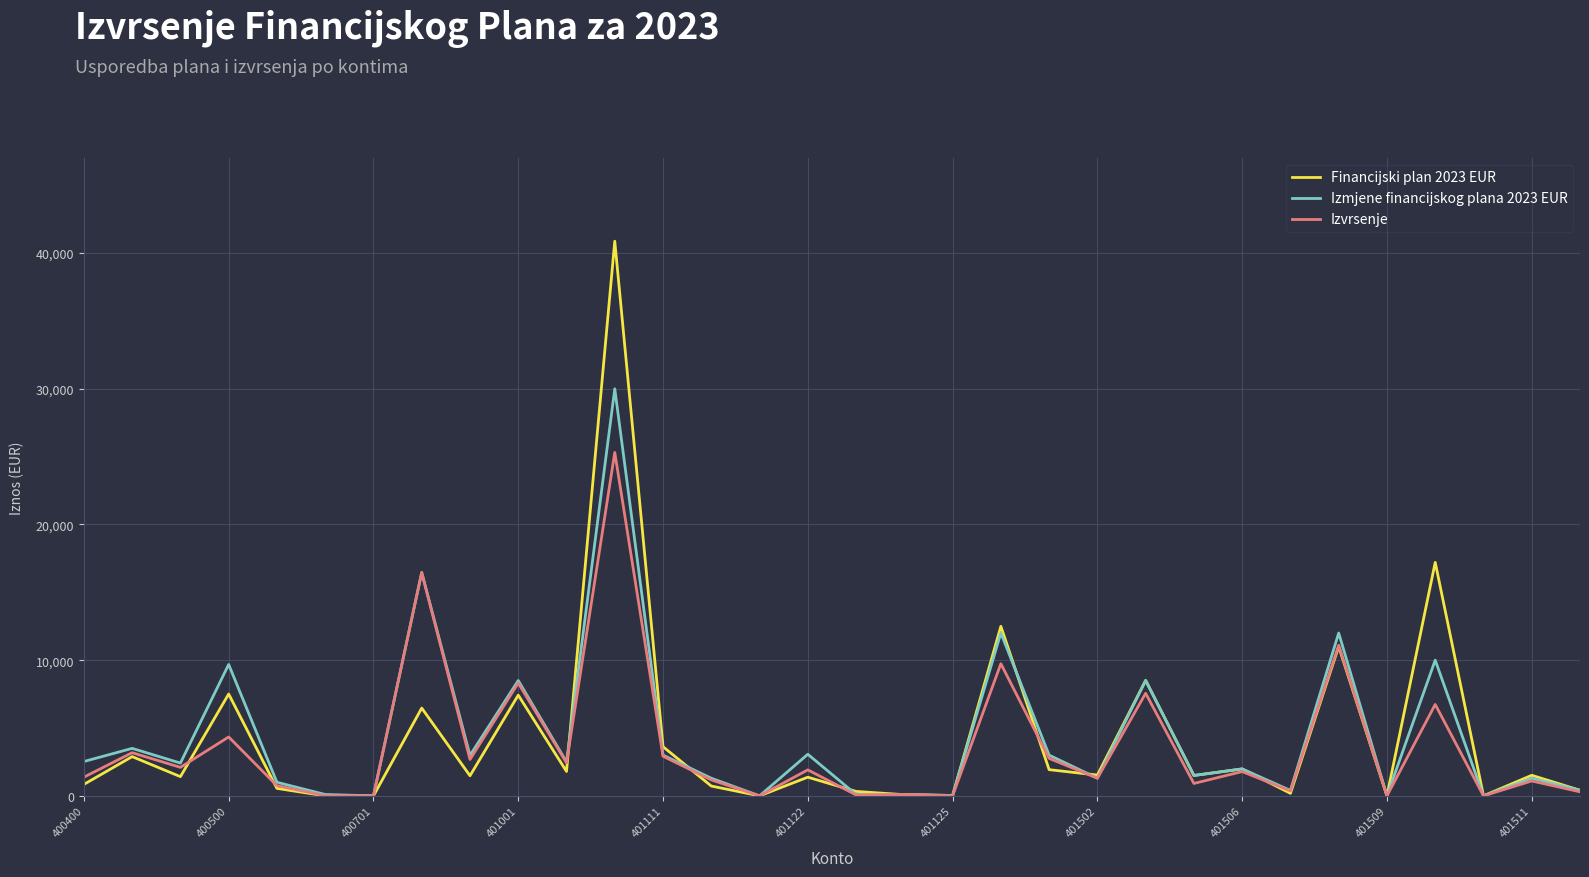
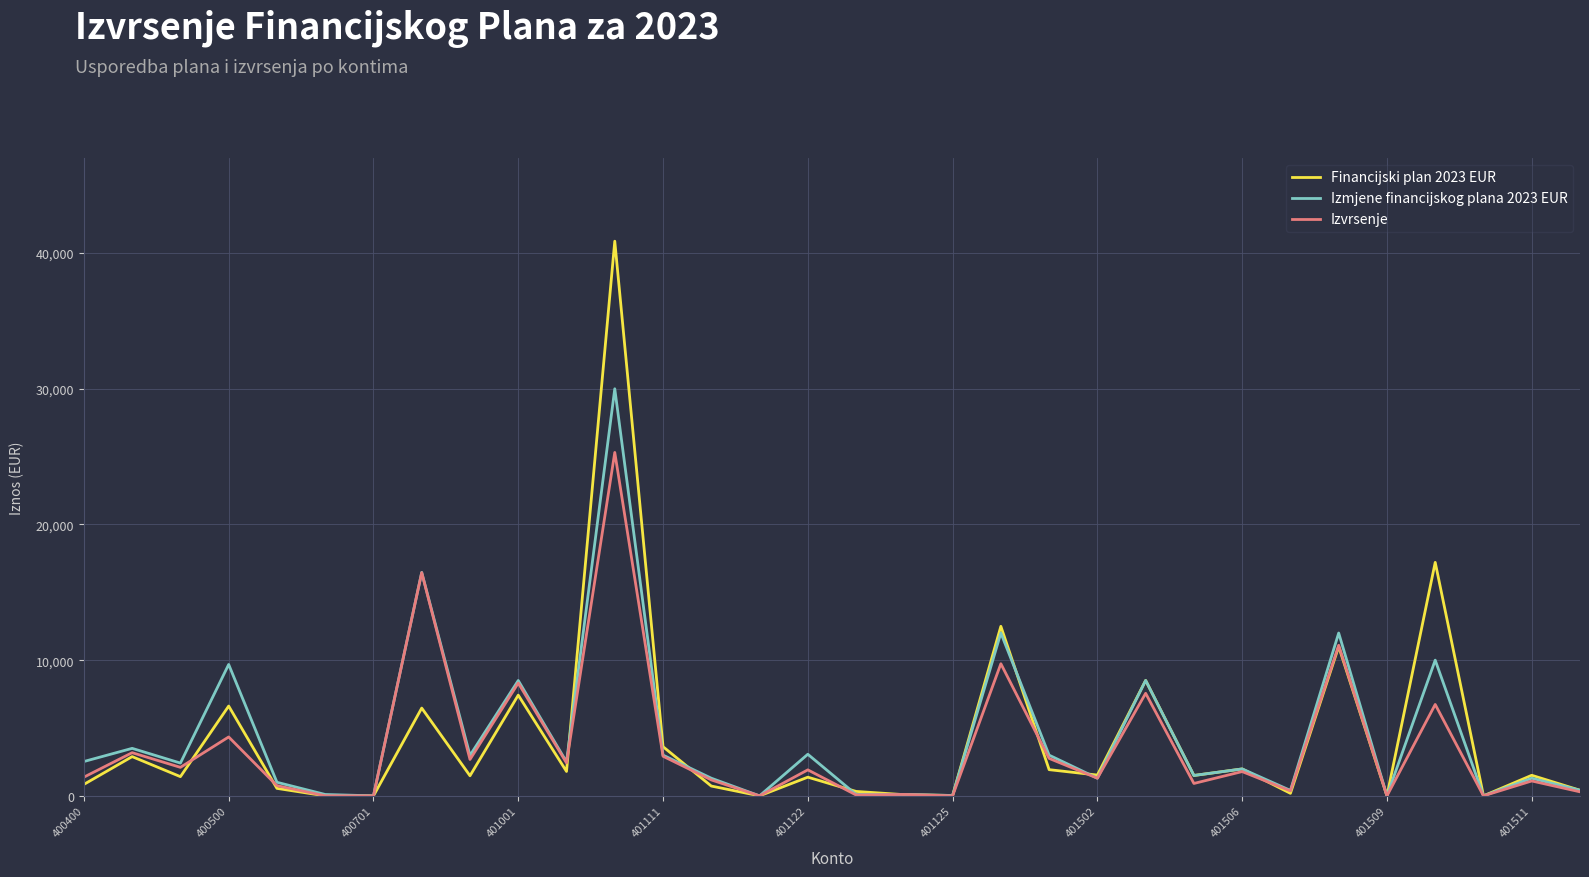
  {
    "Financijski plan 2023 EUR": {
      "400400": "800",
-     "400500": "7,500",
+     "400500": "6,600",
      "401001": "7,400",
      "401111": "3,600",
      "401122": "1,400",
      "401502": "1,500",
      "401511": "1,500"
    },
    "Izmjene financijskog plana 2023 EUR": {
      "400400": "2,500",
      "400500": "9,700",
      "401001": "8,500",
      "401122": "3,100",
      "401511": "1,300"
    },
    "Izvrsenje": {
      "400400": "1,400",
      "400500": "4,300",
      "401001": "8,300",
      "401122": "1,900",
      "401506": "1,800",
      "401511": "1,100"
    }
  }
